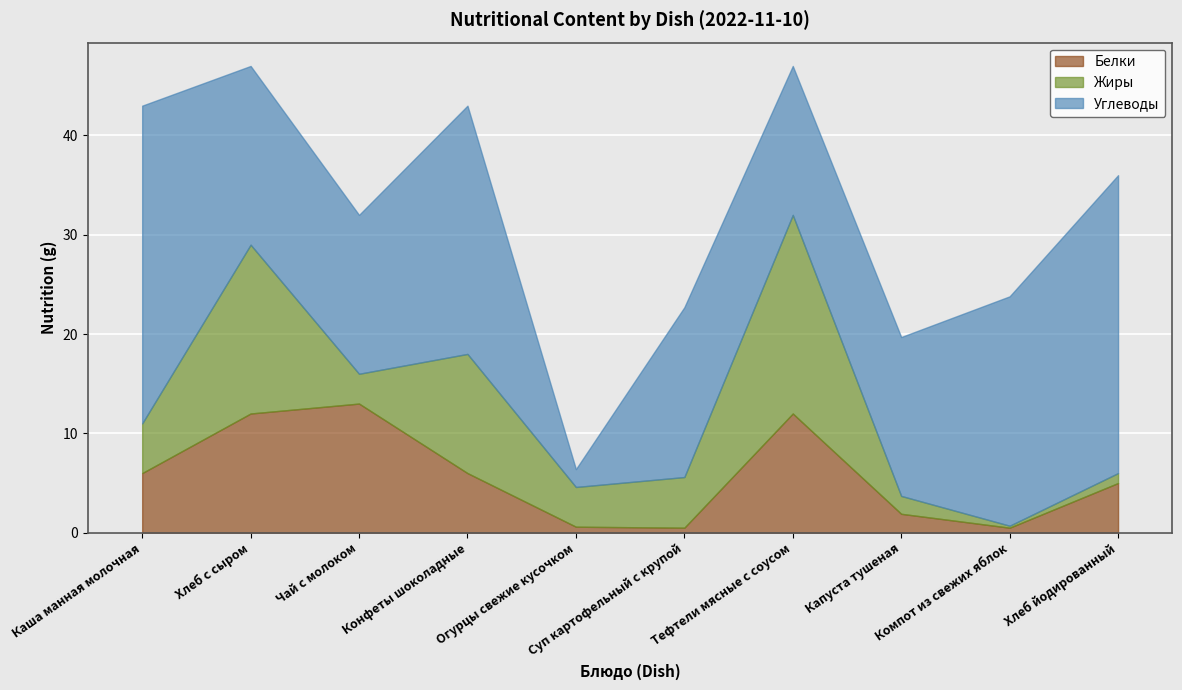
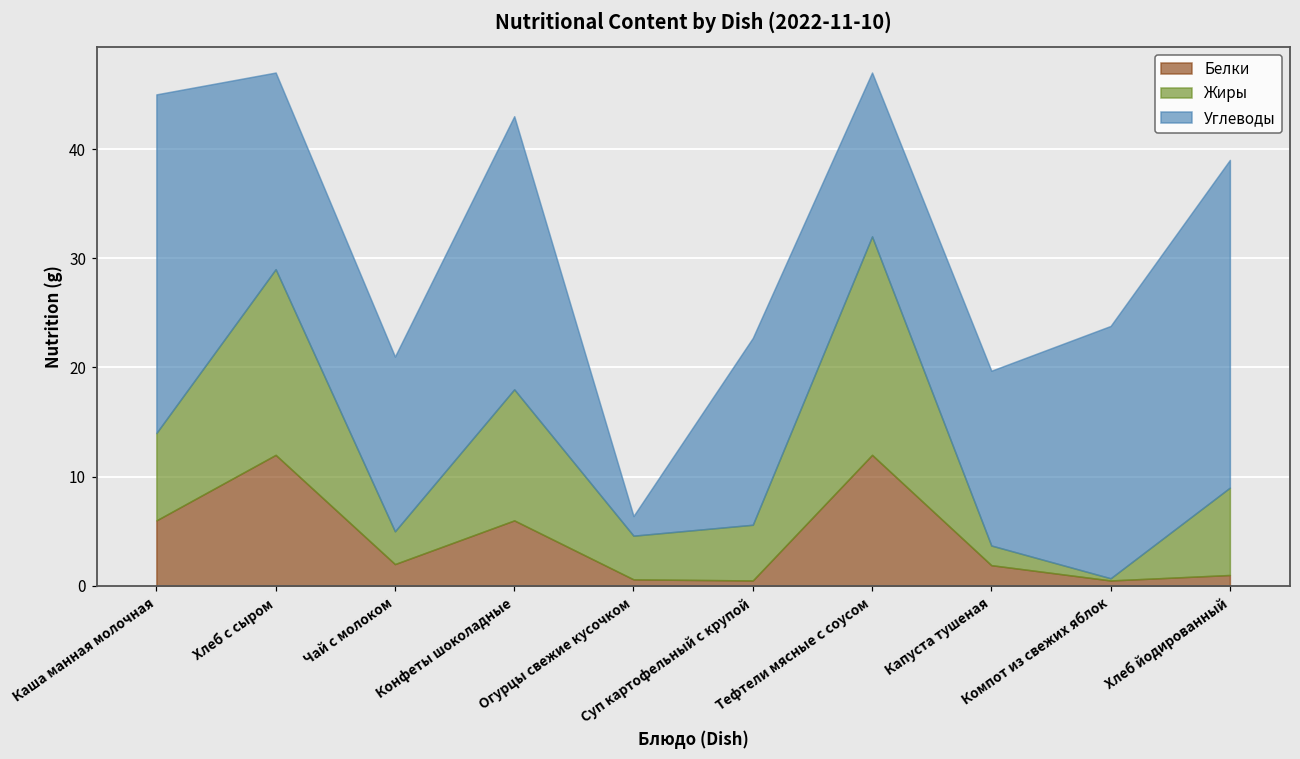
  {
    "Белки": {
      "Каша манная молочная": 6,
      "Хлеб с сыром": 12,
-     "Чай с молоком": 13,
+     "Чай с молоком": 2,
      "Конфеты шоколадные": 6,
      "Огурцы свежие кусочком": 1,
      "Суп картофельный с крупой": 1,
      "Тефтели мясные с соусом": 12,
      "Капуста тушеная": 2,
-     "Хлеб йодированный": 5
+     "Хлеб йодированный": 1
    },
    "Жиры": {
-     "Каша манная молочная": 5,
+     "Каша манная молочная": 8,
      "Хлеб с сыром": 17,
      "Чай с молоком": 3,
      "Конфеты шоколадные": 12,
      "Огурцы свежие кусочком": 4,
      "Суп картофельный с крупой": 5,
      "Тефтели мясные с соусом": 20,
      "Капуста тушеная": 2,
-     "Хлеб йодированный": 1
+     "Хлеб йодированный": 8
    },
    "Углеводы": {
-     "Каша манная молочная": 32,
+     "Каша манная молочная": 31,
      "Хлеб с сыром": 18,
      "Чай с молоком": 16,
      "Конфеты шоколадные": 25,
      "Огурцы свежие кусочком": 2,
      "Суп картофельный с крупой": 17,
      "Тефтели мясные с соусом": 15,
      "Капуста тушеная": 16,
      "Компот из свежих яблок": 23,
      "Хлеб йодированный": 30
    }
  }
